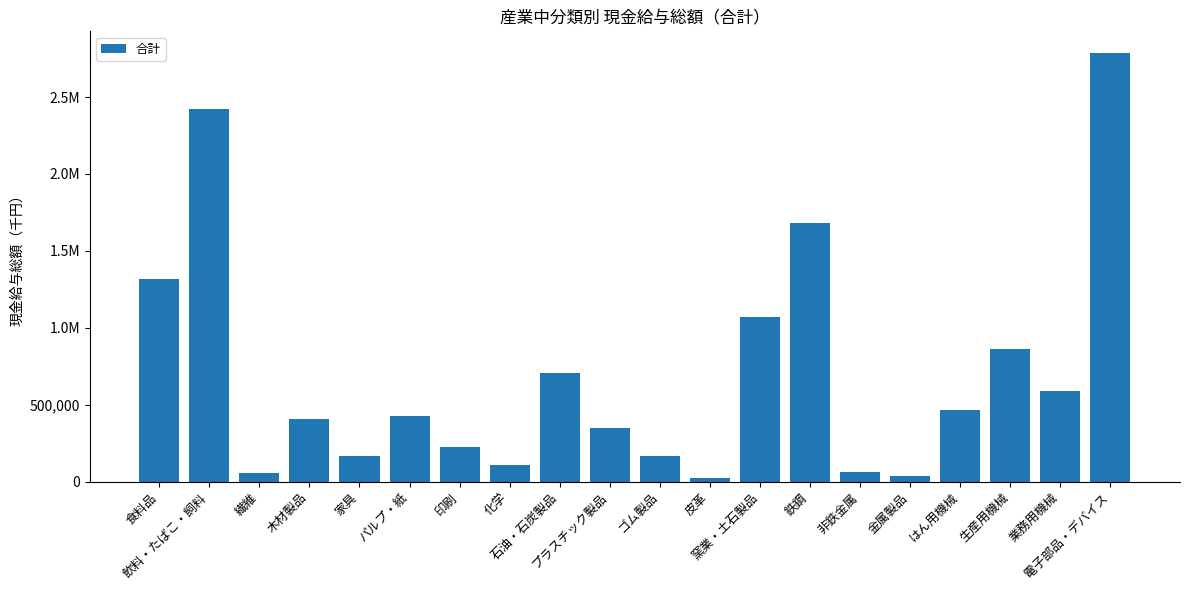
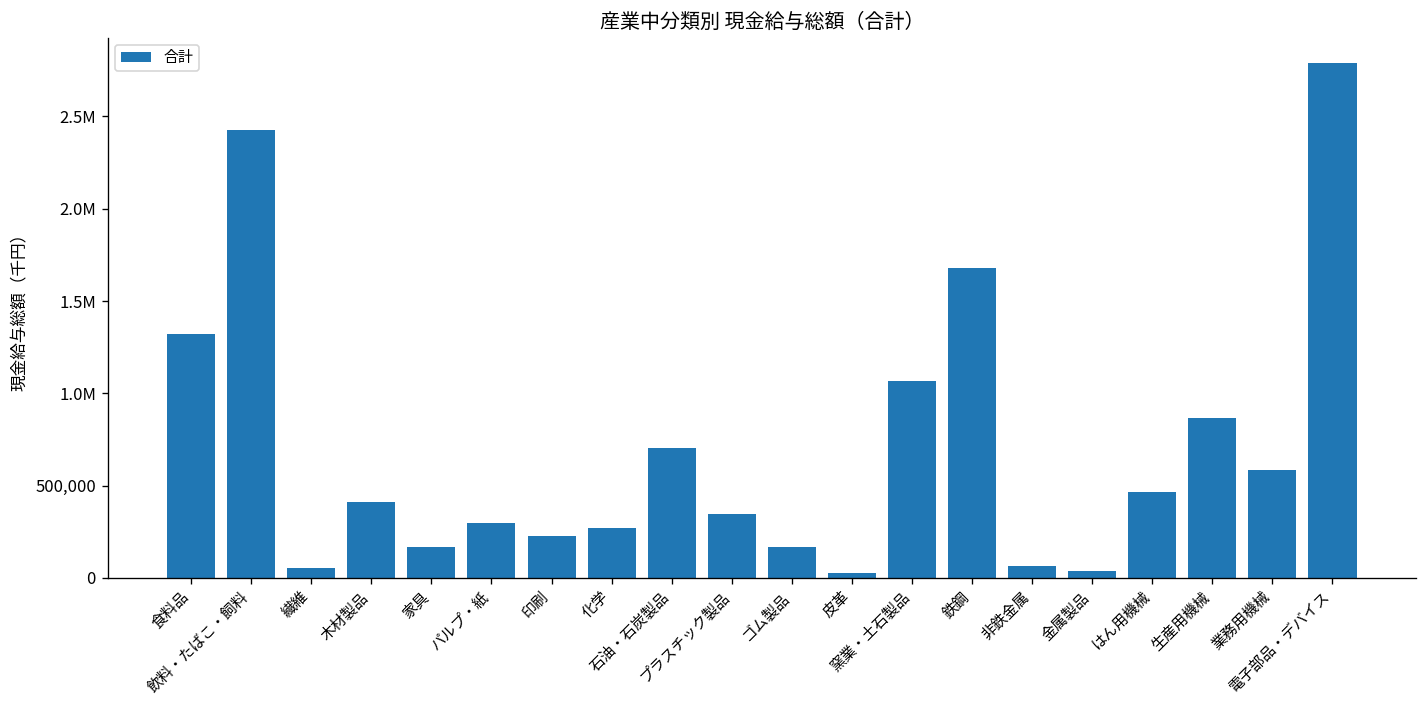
  {
    "食料品": "1,320,000",
    "飲料・たばこ・飼料": "2,420,000",
    "繊維": "60,000",
    "木材製品": "410,000",
    "家具": "170,000",
-   "パルプ・紙": "430,000",
+   "パルプ・紙": "300,000",
    "印刷": "230,000",
-   "化学": "110,000",
+   "化学": "270,000",
    "石油・石炭製品": "700,000",
    "プラスチック製品": "350,000",
    "ゴム製品": "170,000",
    "皮革": "30,000",
    "窯業・土石製品": "1,070,000",
    "鉄鋼": "1,680,000",
    "非鉄金属": "60,000",
    "金属製品": "40,000",
    "はん用機械": "470,000",
    "生産用機械": "860,000",
    "業務用機械": "590,000",
    "電子部品・デバイス": "2,790,000"
  }
